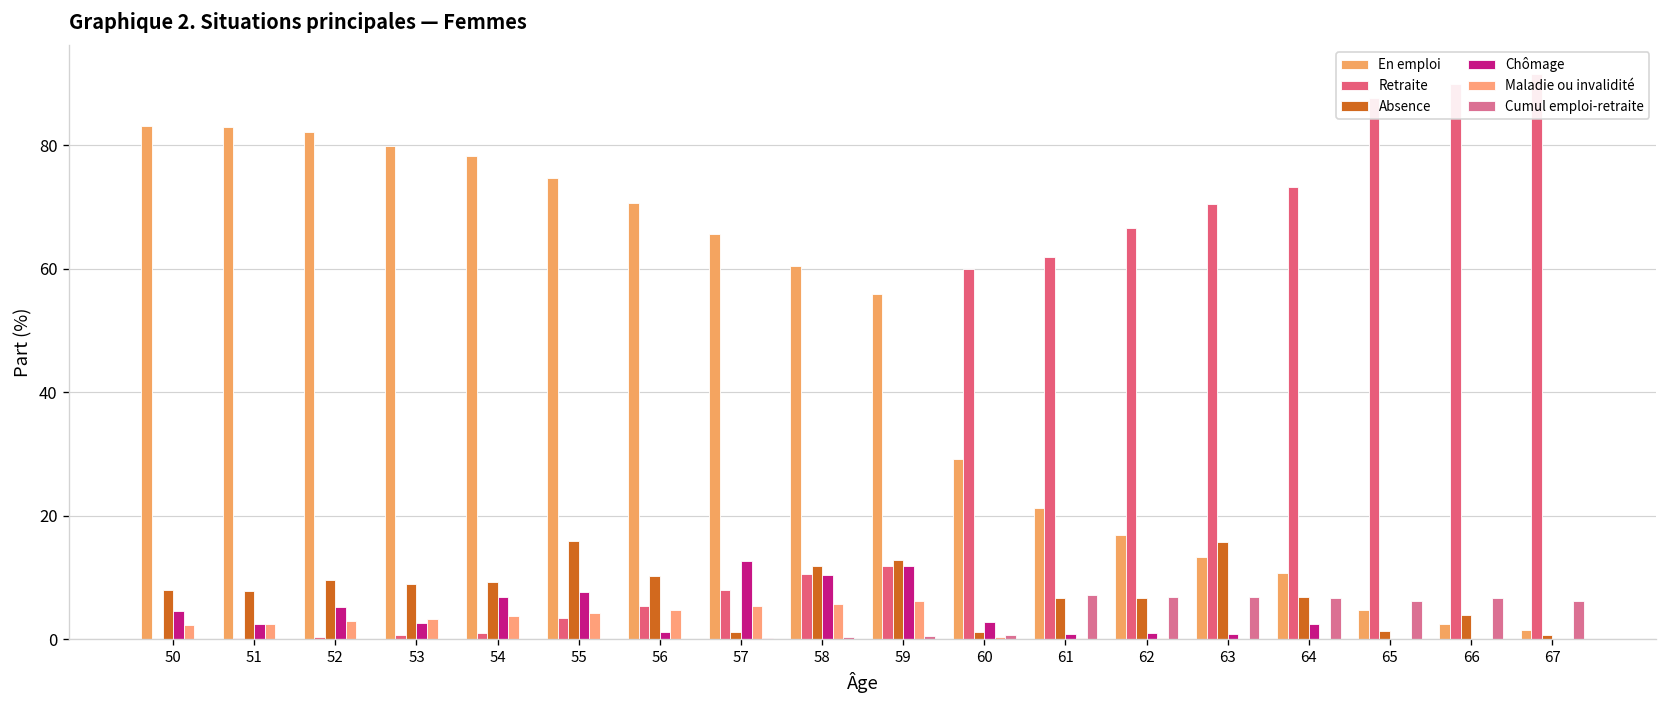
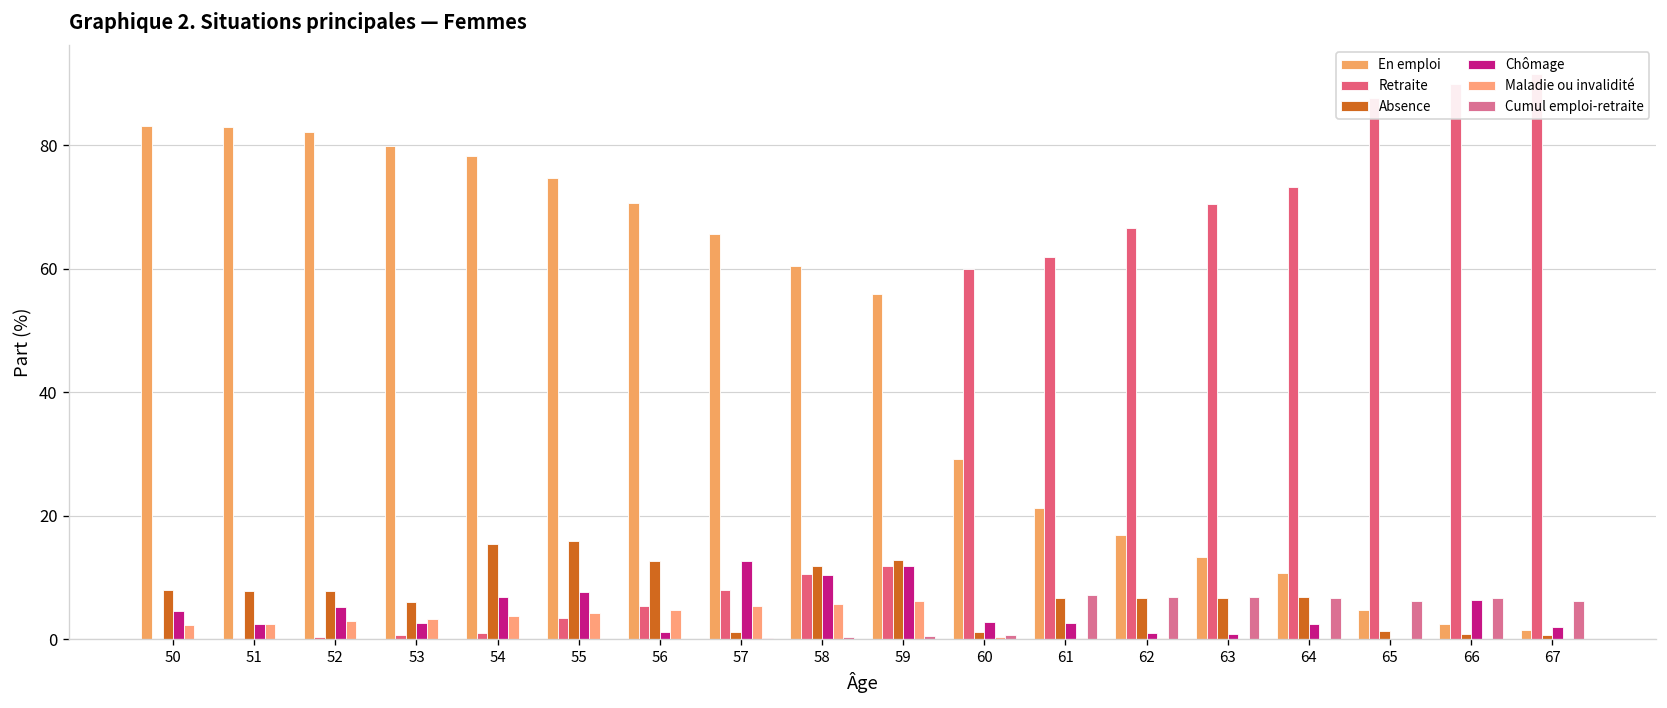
  {
    "Absence": {
      "50": 8,
      "51": 8,
-     "52": 10,
-     "53": 9,
-     "54": 9,
+     "52": 8,
+     "53": 6,
+     "54": 15,
      "55": 16,
-     "56": 10,
+     "56": 13,
      "57": 1,
      "58": 12,
      "59": 13,
      "60": 1,
      "61": 7,
      "62": 7,
-     "63": 16,
+     "63": 7,
      "64": 7,
      "65": 1,
-     "66": 4,
+     "66": 1,
      "67": 1
    },
    "Chômage": {
      "50": 5,
      "51": 2,
      "52": 5,
      "53": 3,
      "54": 7,
      "55": 8,
      "56": 1,
      "57": 13,
      "58": 10,
      "59": 12,
      "60": 3,
-     "61": 1,
+     "61": 3,
      "62": 1,
      "63": 1,
      "64": 2,
-     "66": 0,
-     "67": 0
+     "66": 6,
+     "67": 2
    }
  }
